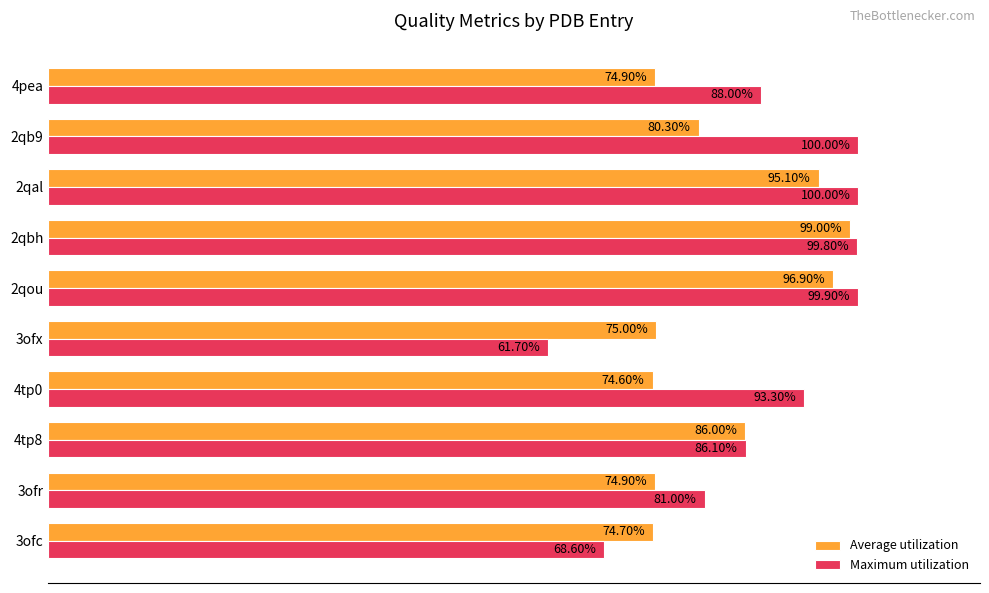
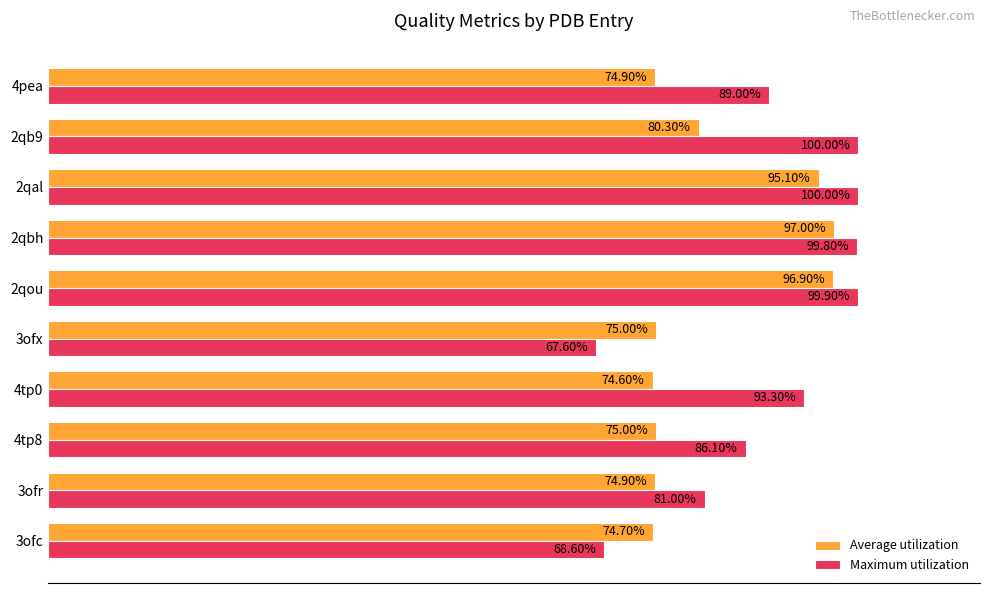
  {
    "Average utilization": {
      "4pea": "74.90%",
      "2qb9": "80.30%",
      "2qal": "95.10%",
-     "2qbh": "99.00%",
+     "2qbh": "97.00%",
      "2qou": "96.90%",
      "3ofx": "75.00%",
      "4tp0": "74.60%",
-     "4tp8": "86.00%",
+     "4tp8": "75.00%",
      "3ofr": "74.90%",
      "3ofc": "74.70%"
    },
    "Maximum utilization": {
-     "4pea": "88.00%",
+     "4pea": "89.00%",
      "2qb9": "100.00%",
      "2qal": "100.00%",
      "2qbh": "99.80%",
      "2qou": "99.90%",
-     "3ofx": "61.70%",
+     "3ofx": "67.60%",
      "4tp0": "93.30%",
      "4tp8": "86.10%",
      "3ofr": "81.00%",
      "3ofc": "68.60%"
    }
  }
